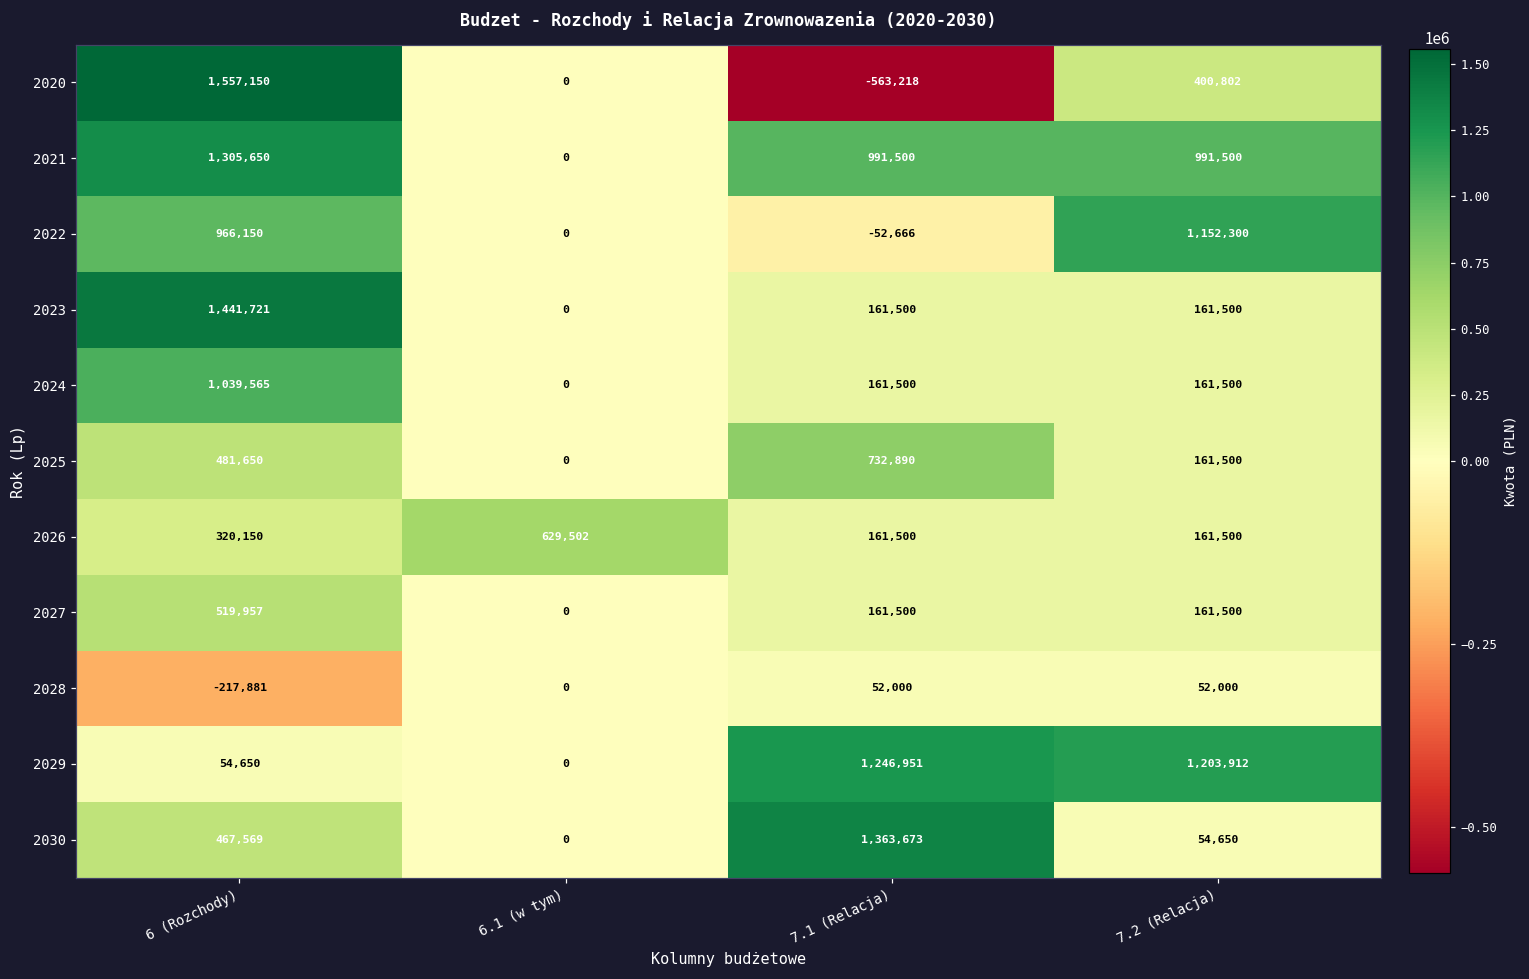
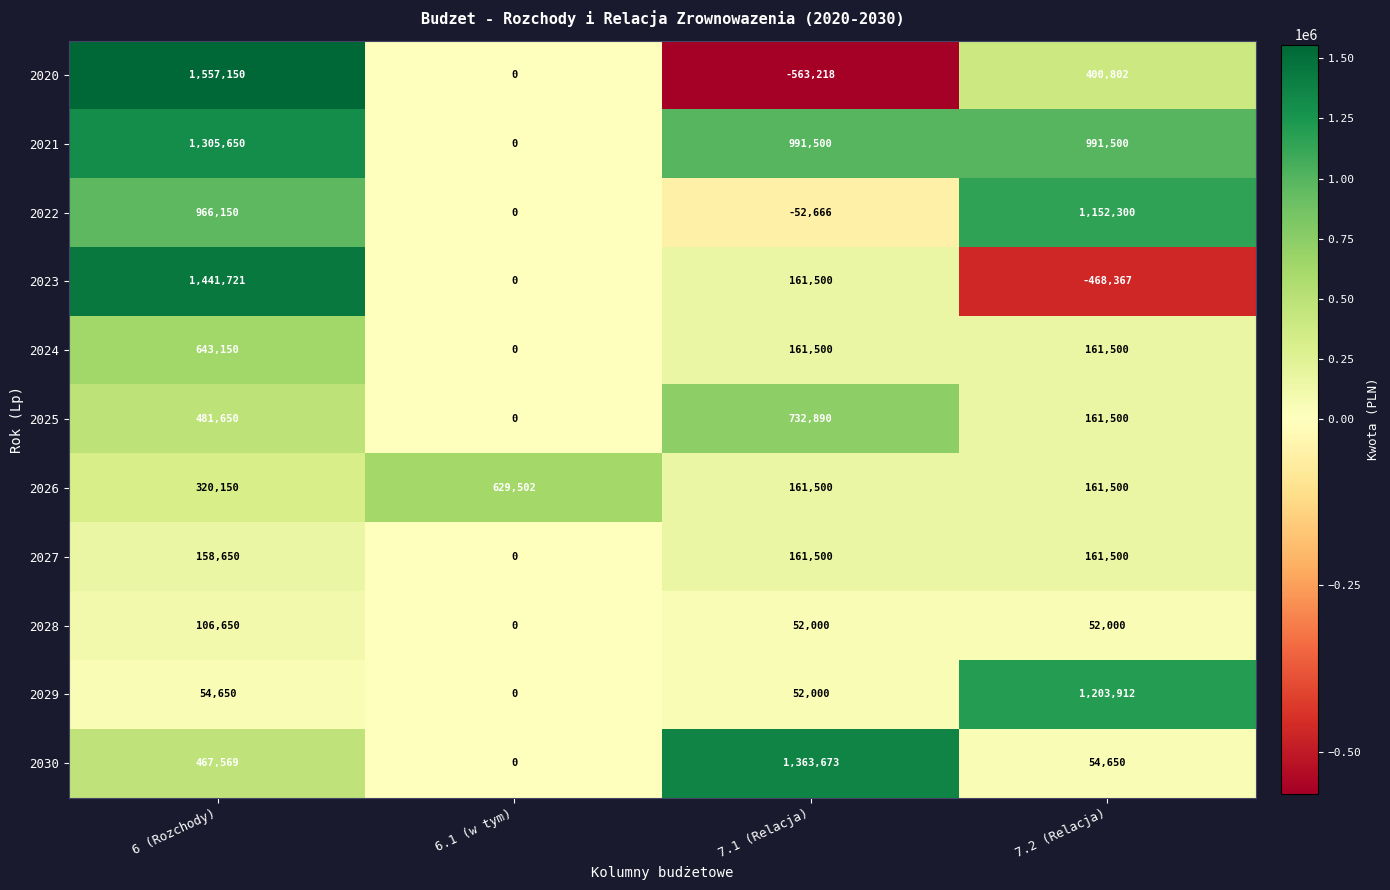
  {
    "2020": {
      "6 (Rozchody)": "1,557,150",
      "6.1 (w tym)": "0",
      "7.1 (Relacja)": "-563,218",
      "7.2 (Relacja)": "400,802"
    },
    "2021": {
      "6 (Rozchody)": "1,305,650",
      "6.1 (w tym)": "0",
      "7.1 (Relacja)": "991,500",
      "7.2 (Relacja)": "991,500"
    },
    "2022": {
      "6 (Rozchody)": "966,150",
      "6.1 (w tym)": "0",
      "7.1 (Relacja)": "-52,666",
      "7.2 (Relacja)": "1,152,300"
    },
    "2023": {
      "6 (Rozchody)": "1,441,721",
      "6.1 (w tym)": "0",
      "7.1 (Relacja)": "161,500",
-     "7.2 (Relacja)": "161,500"
+     "7.2 (Relacja)": "-468,367"
    },
    "2024": {
-     "6 (Rozchody)": "1,039,565",
+     "6 (Rozchody)": "643,150",
      "6.1 (w tym)": "0",
      "7.1 (Relacja)": "161,500",
      "7.2 (Relacja)": "161,500"
    },
    "2025": {
      "6 (Rozchody)": "481,650",
      "6.1 (w tym)": "0",
      "7.1 (Relacja)": "732,890",
      "7.2 (Relacja)": "161,500"
    },
    "2026": {
      "6 (Rozchody)": "320,150",
      "6.1 (w tym)": "629,502",
      "7.1 (Relacja)": "161,500",
      "7.2 (Relacja)": "161,500"
    },
    "2027": {
-     "6 (Rozchody)": "519,957",
+     "6 (Rozchody)": "158,650",
      "6.1 (w tym)": "0",
      "7.1 (Relacja)": "161,500",
      "7.2 (Relacja)": "161,500"
    },
    "2028": {
-     "6 (Rozchody)": "-217,881",
+     "6 (Rozchody)": "106,650",
      "6.1 (w tym)": "0",
      "7.1 (Relacja)": "52,000",
      "7.2 (Relacja)": "52,000"
    },
    "2029": {
      "6 (Rozchody)": "54,650",
      "6.1 (w tym)": "0",
-     "7.1 (Relacja)": "1,246,951",
+     "7.1 (Relacja)": "52,000",
      "7.2 (Relacja)": "1,203,912"
    },
    "2030": {
      "6 (Rozchody)": "467,569",
      "6.1 (w tym)": "0",
      "7.1 (Relacja)": "1,363,673",
      "7.2 (Relacja)": "54,650"
    }
  }
